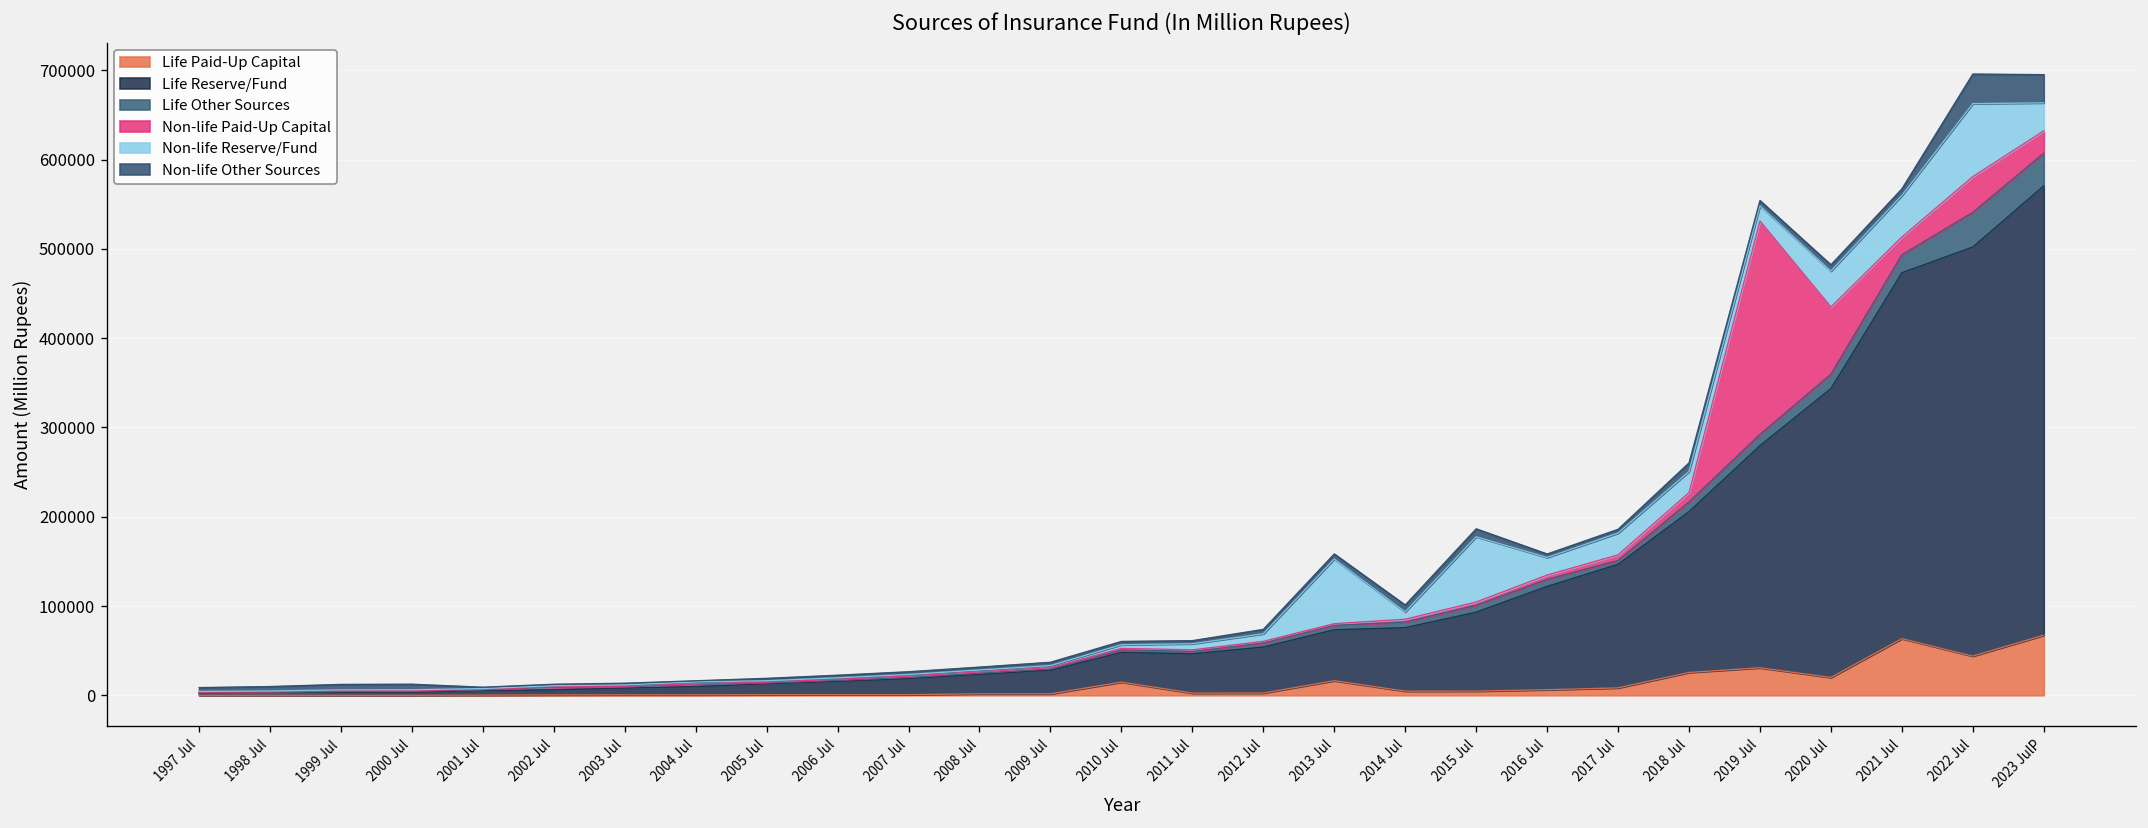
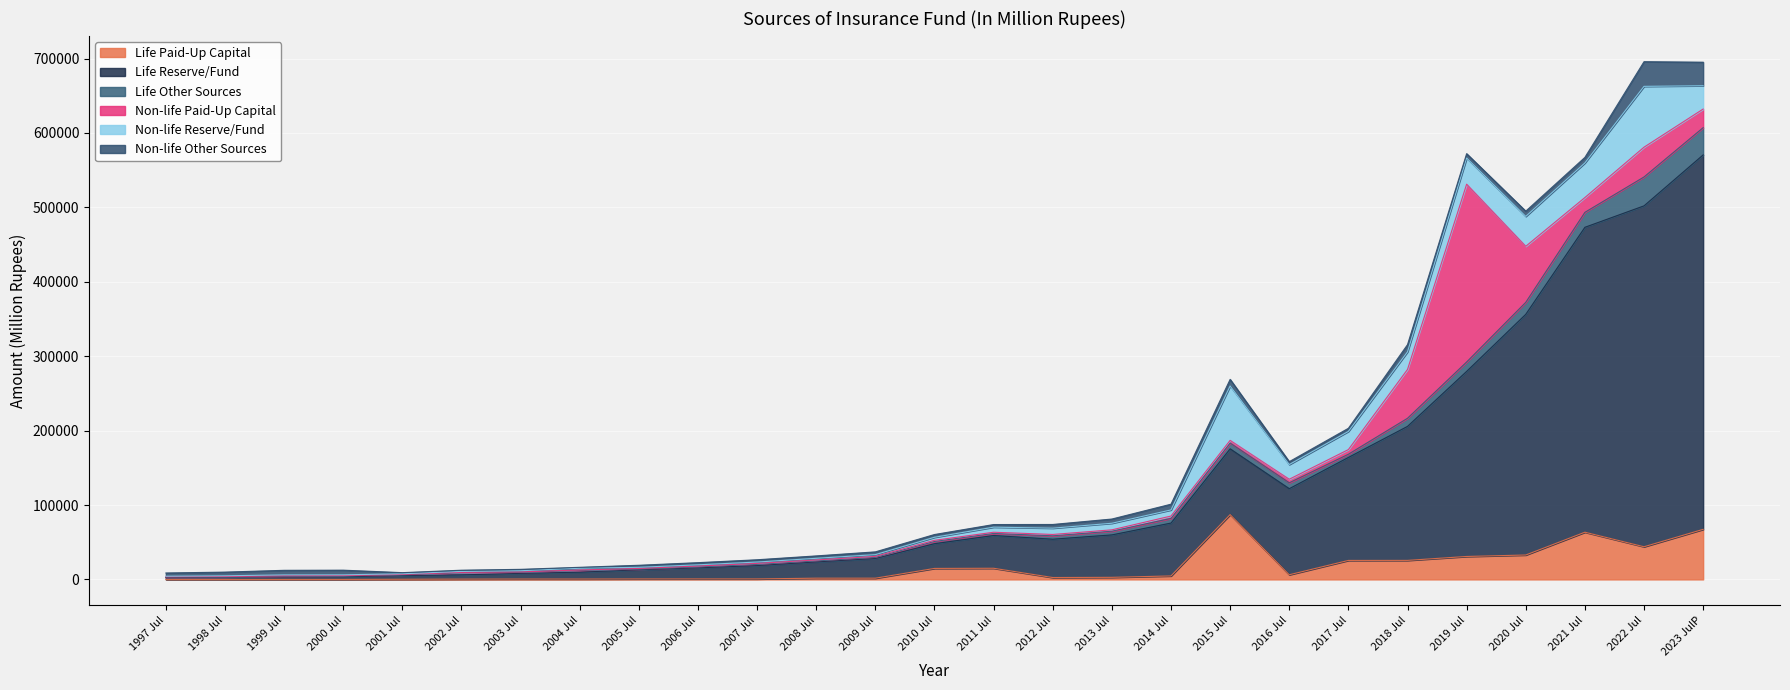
  {
    "Life Paid-Up Capital": {
      "2001 Jul": 0,
      "2002 Jul": 0,
      "2003 Jul": 0,
      "2004 Jul": 0,
      "2005 Jul": 0,
      "2006 Jul": 0,
      "2007 Jul": 0,
      "2008 Jul": 0,
      "2009 Jul": 0,
      "2010 Jul": 10000,
-     "2011 Jul": 0,
+     "2011 Jul": 10000,
      "2012 Jul": 0,
-     "2013 Jul": 20000,
+     "2013 Jul": 0,
      "2014 Jul": 0,
-     "2015 Jul": 0,
+     "2015 Jul": 90000,
      "2016 Jul": 10000,
-     "2017 Jul": 10000,
+     "2017 Jul": 30000,
      "2018 Jul": 30000,
      "2019 Jul": 30000,
-     "2020 Jul": 20000,
+     "2020 Jul": 30000,
      "2021 Jul": 60000,
      "2022 Jul": 40000,
      "2023 JulP": 70000
    },
    "Non-life Paid-Up Capital": {
      "2015 Jul": 0,
      "2016 Jul": 0,
      "2017 Jul": 10000,
-     "2018 Jul": 10000,
+     "2018 Jul": 70000,
      "2019 Jul": 240000,
      "2020 Jul": 80000,
      "2021 Jul": 20000,
      "2022 Jul": 40000,
      "2023 JulP": 30000
    },
    "Non-life Reserve/Fund": {
      "2010 Jul": 0,
      "2011 Jul": 10000,
      "2012 Jul": 10000,
-     "2013 Jul": 70000,
+     "2013 Jul": 10000,
      "2014 Jul": 10000,
      "2015 Jul": 70000,
      "2016 Jul": 20000,
      "2017 Jul": 20000,
      "2018 Jul": 20000,
-     "2019 Jul": 20000,
+     "2019 Jul": 40000,
      "2020 Jul": 40000,
      "2021 Jul": 50000,
      "2022 Jul": 80000,
      "2023 JulP": 30000
    }
  }
